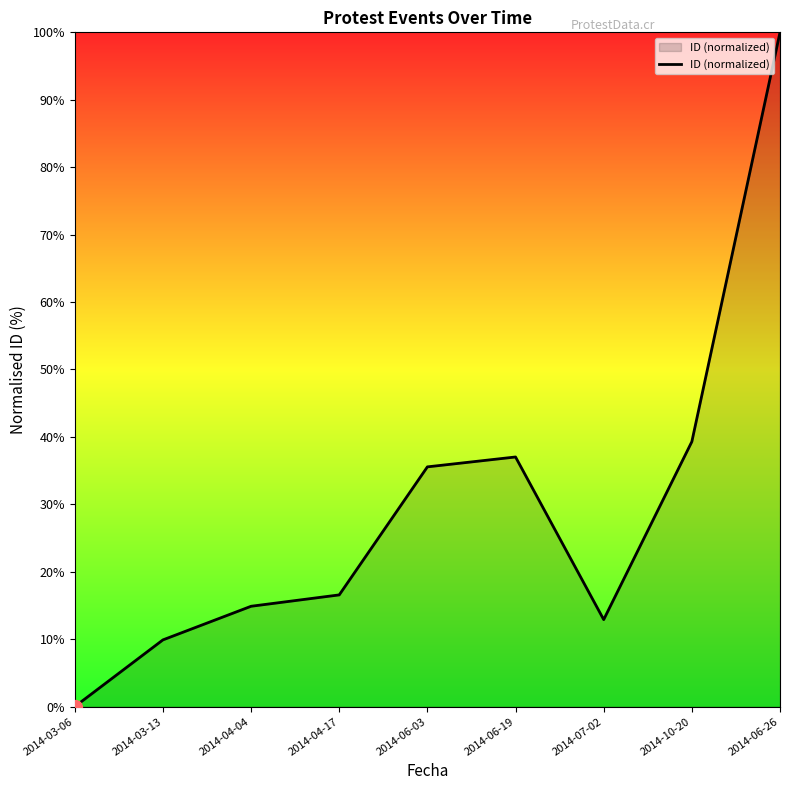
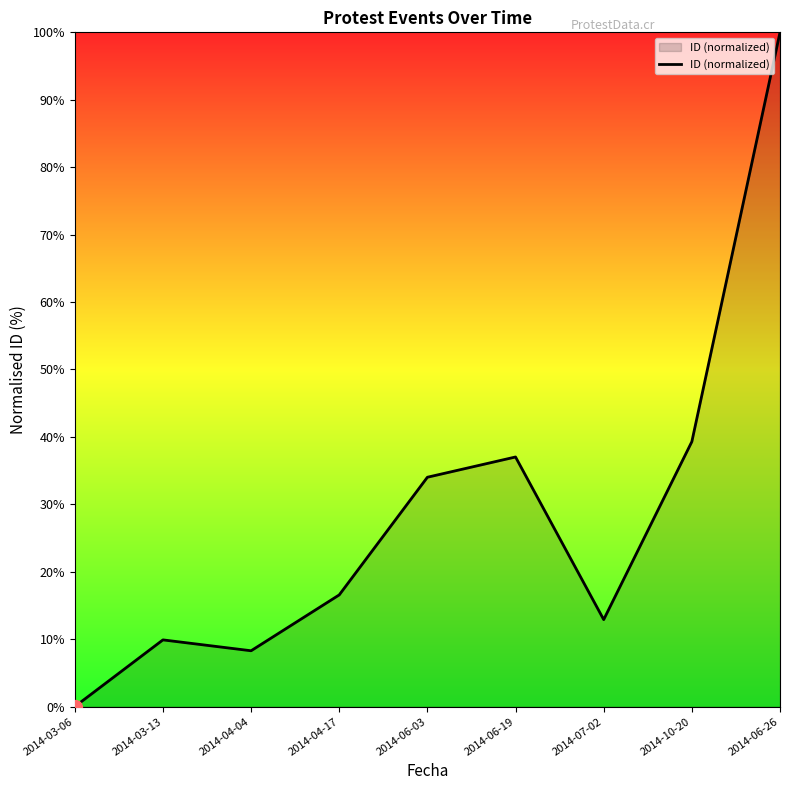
  {
    "ID (normalized)": {
      "2014-03-13": "10%",
-     "2014-04-04": "15%",
+     "2014-04-04": "8%",
      "2014-04-17": "17%",
-     "2014-06-03": "36%",
+     "2014-06-03": "34%",
      "2014-06-19": "37%",
      "2014-07-02": "13%",
      "2014-10-20": "39%",
      "2014-06-26": "100%"
    }
  }
